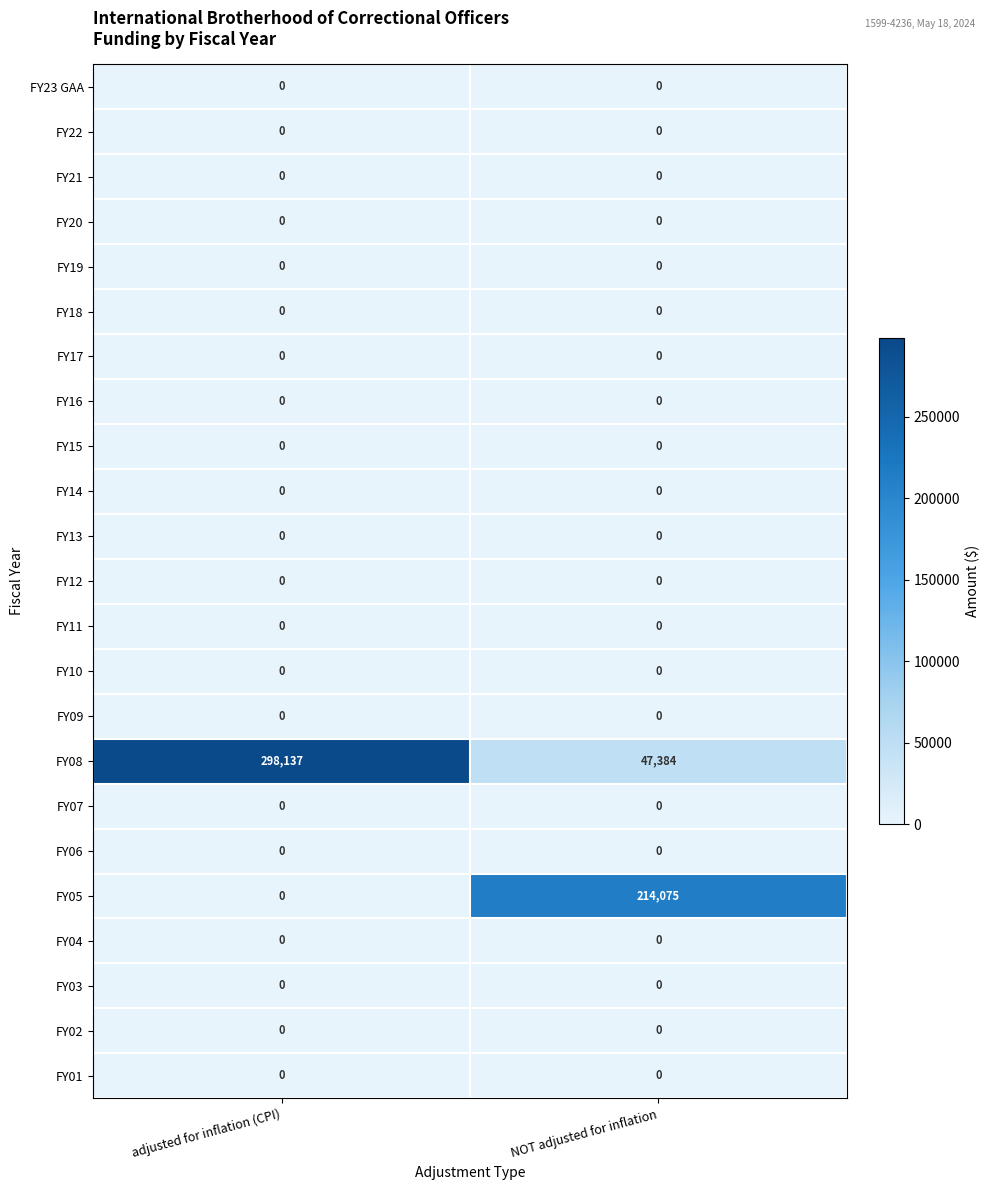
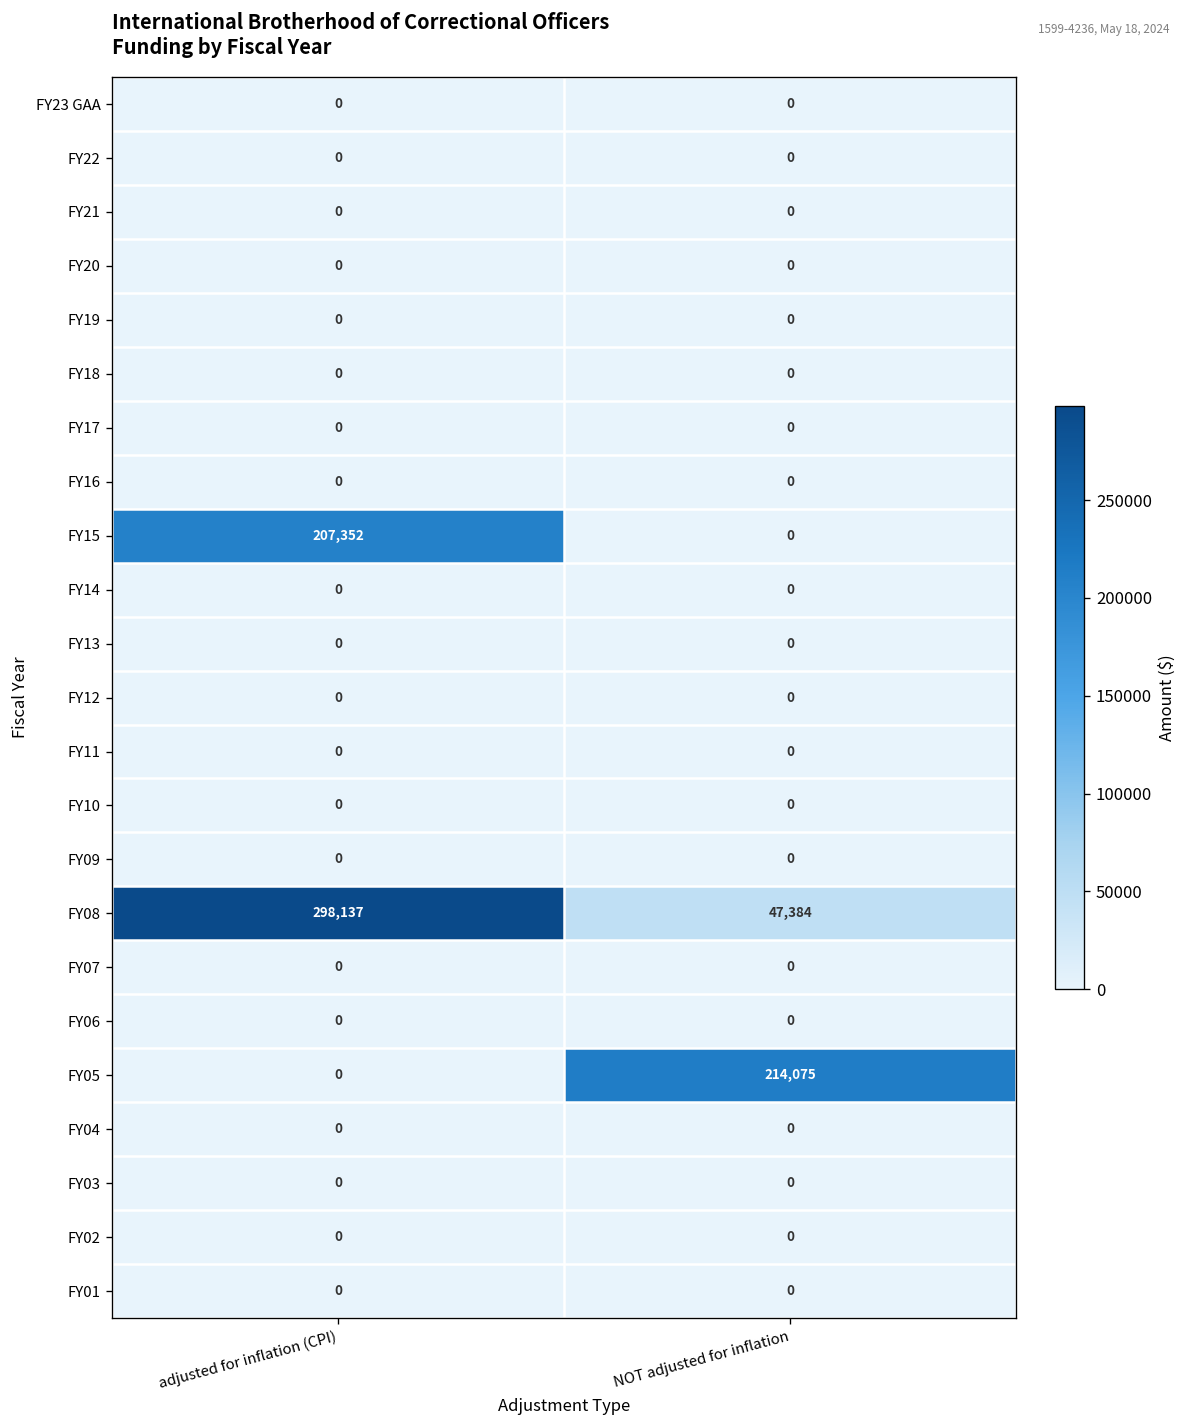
  {
    "FY23 GAA": {
      "adjusted for inflation (CPI)": "0",
      "NOT adjusted for inflation": "0"
    },
    "FY22": {
      "adjusted for inflation (CPI)": "0",
      "NOT adjusted for inflation": "0"
    },
    "FY21": {
      "adjusted for inflation (CPI)": "0",
      "NOT adjusted for inflation": "0"
    },
    "FY20": {
      "adjusted for inflation (CPI)": "0",
      "NOT adjusted for inflation": "0"
    },
    "FY19": {
      "adjusted for inflation (CPI)": "0",
      "NOT adjusted for inflation": "0"
    },
    "FY18": {
      "adjusted for inflation (CPI)": "0",
      "NOT adjusted for inflation": "0"
    },
    "FY17": {
      "adjusted for inflation (CPI)": "0",
      "NOT adjusted for inflation": "0"
    },
    "FY16": {
      "adjusted for inflation (CPI)": "0",
      "NOT adjusted for inflation": "0"
    },
    "FY15": {
-     "adjusted for inflation (CPI)": "0",
+     "adjusted for inflation (CPI)": "207,352",
      "NOT adjusted for inflation": "0"
    },
    "FY14": {
      "adjusted for inflation (CPI)": "0",
      "NOT adjusted for inflation": "0"
    },
    "FY13": {
      "adjusted for inflation (CPI)": "0",
      "NOT adjusted for inflation": "0"
    },
    "FY12": {
      "adjusted for inflation (CPI)": "0",
      "NOT adjusted for inflation": "0"
    },
    "FY11": {
      "adjusted for inflation (CPI)": "0",
      "NOT adjusted for inflation": "0"
    },
    "FY10": {
      "adjusted for inflation (CPI)": "0",
      "NOT adjusted for inflation": "0"
    },
    "FY09": {
      "adjusted for inflation (CPI)": "0",
      "NOT adjusted for inflation": "0"
    },
    "FY08": {
      "adjusted for inflation (CPI)": "298,137",
      "NOT adjusted for inflation": "47,384"
    },
    "FY07": {
      "adjusted for inflation (CPI)": "0",
      "NOT adjusted for inflation": "0"
    },
    "FY06": {
      "adjusted for inflation (CPI)": "0",
      "NOT adjusted for inflation": "0"
    },
    "FY05": {
      "adjusted for inflation (CPI)": "0",
      "NOT adjusted for inflation": "214,075"
    },
    "FY04": {
      "adjusted for inflation (CPI)": "0",
      "NOT adjusted for inflation": "0"
    },
    "FY03": {
      "adjusted for inflation (CPI)": "0",
      "NOT adjusted for inflation": "0"
    },
    "FY02": {
      "adjusted for inflation (CPI)": "0",
      "NOT adjusted for inflation": "0"
    },
    "FY01": {
      "adjusted for inflation (CPI)": "0",
      "NOT adjusted for inflation": "0"
    }
  }
